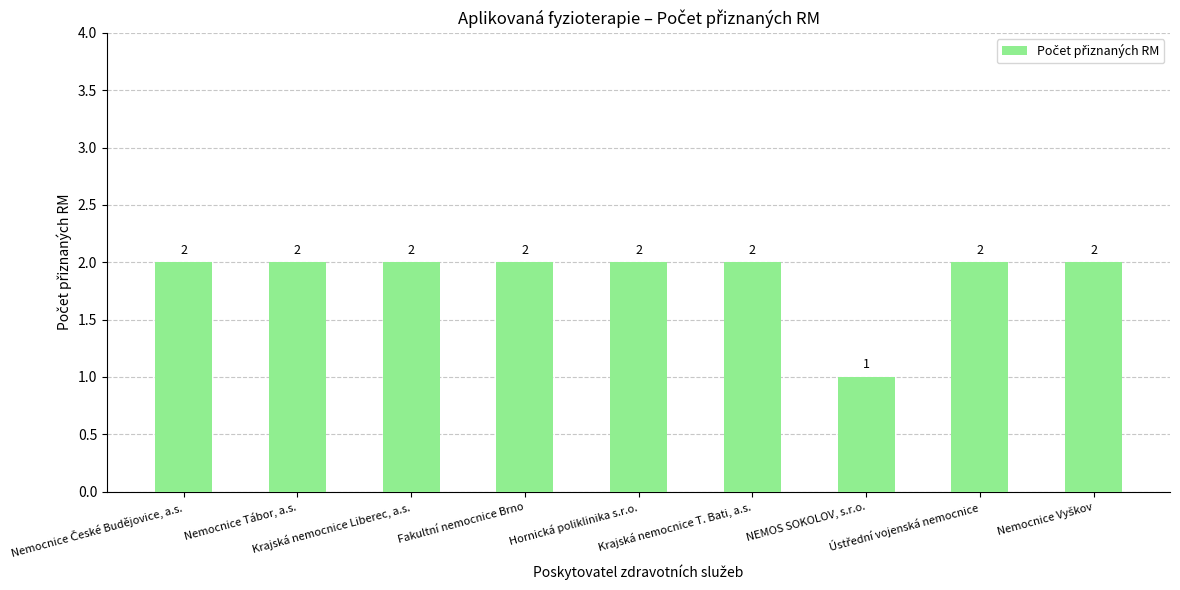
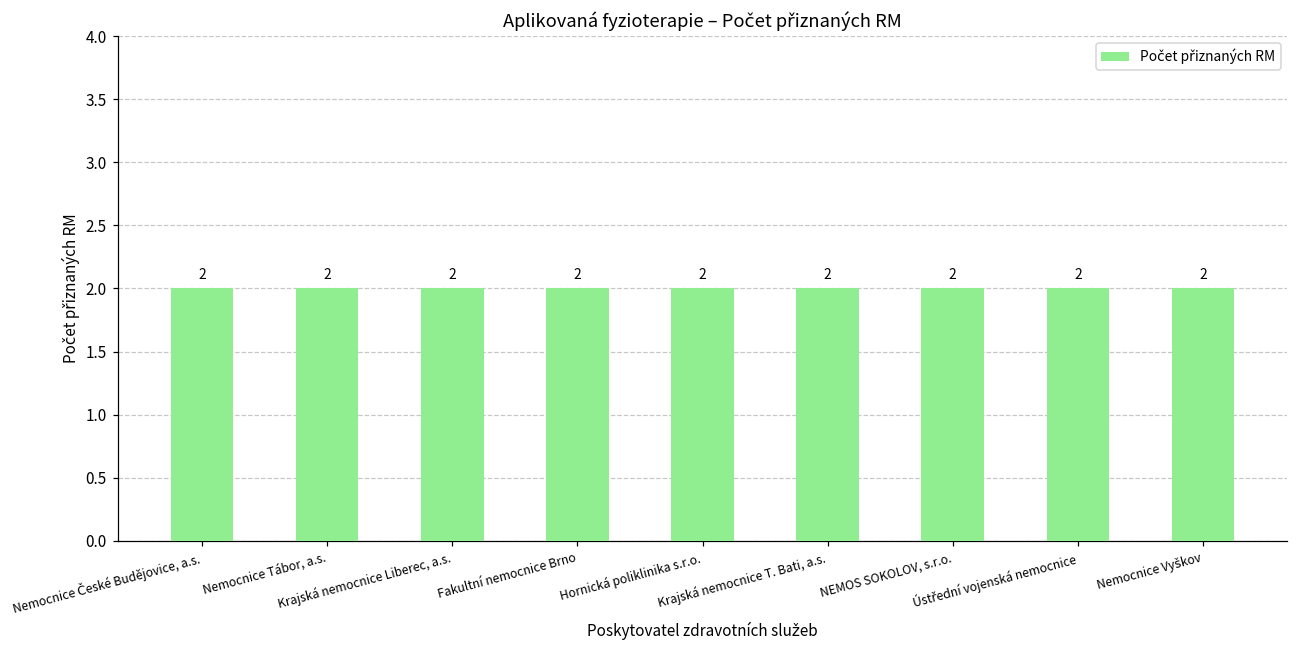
  {
    "Nemocnice České Budějovice, a.s.": 2,
    "Nemocnice Tábor, a.s.": 2,
    "Krajská nemocnice Liberec, a.s.": 2,
    "Fakultní nemocnice Brno": 2,
    "Hornická poliklinika s.r.o.": 2,
    "Krajská nemocnice T. Bati, a.s.": 2,
-   "NEMOS SOKOLOV, s.r.o.": 1,
+   "NEMOS SOKOLOV, s.r.o.": 2,
    "Ústřední vojenská nemocnice": 2,
    "Nemocnice Vyškov": 2
  }
